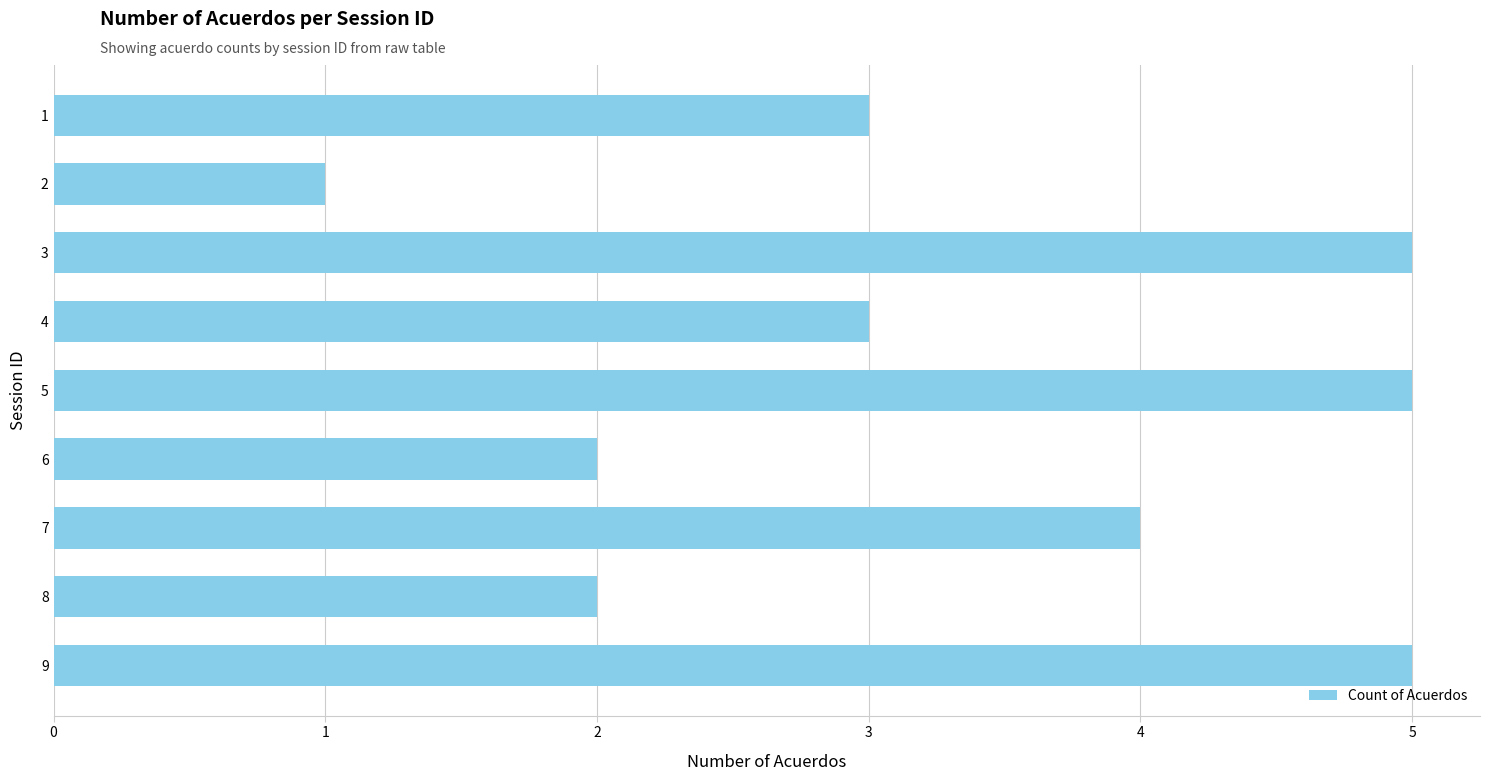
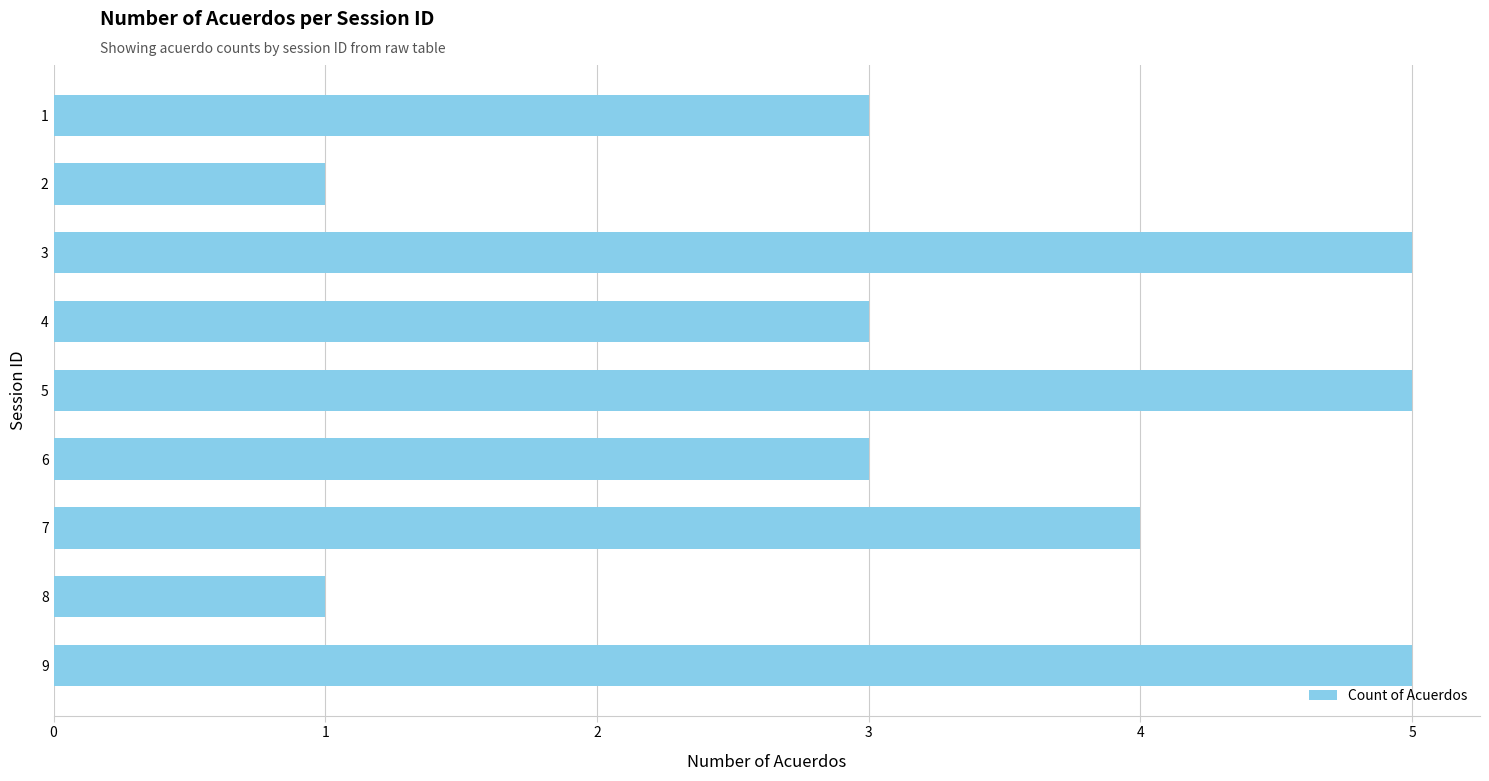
  {
    "1": 3,
    "2": 1,
    "3": 5,
    "4": 3,
    "5": 5,
-   "6": 2,
+   "6": 3,
    "7": 4,
-   "8": 2,
+   "8": 1,
    "9": 5
  }
